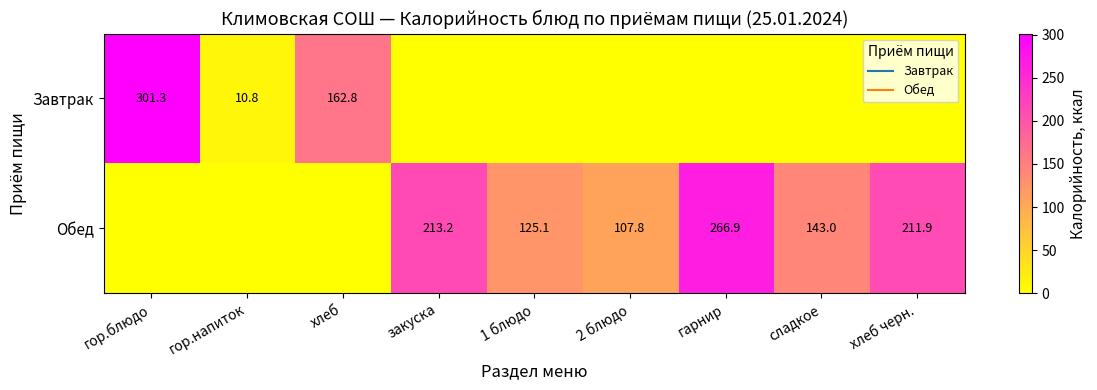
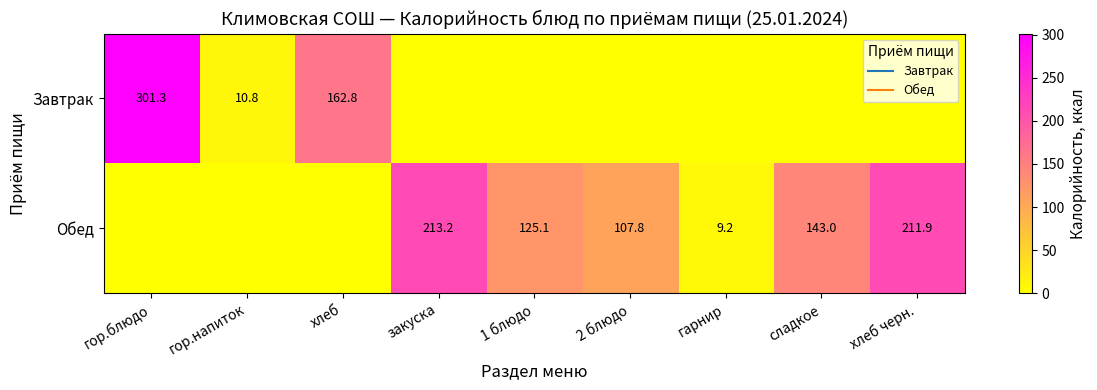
  {
    "Завтрак": {
      "гор.блюдо": 301.3,
      "гор.напиток": 10.8,
      "хлеб": 162.8
    },
    "Обед": {
      "закуска": 213.2,
      "1 блюдо": 125.1,
      "2 блюдо": 107.8,
-     "гарнир": 266.9,
+     "гарнир": 9.2,
      "сладкое": 143.0,
      "хлеб черн.": 211.9
    }
  }
